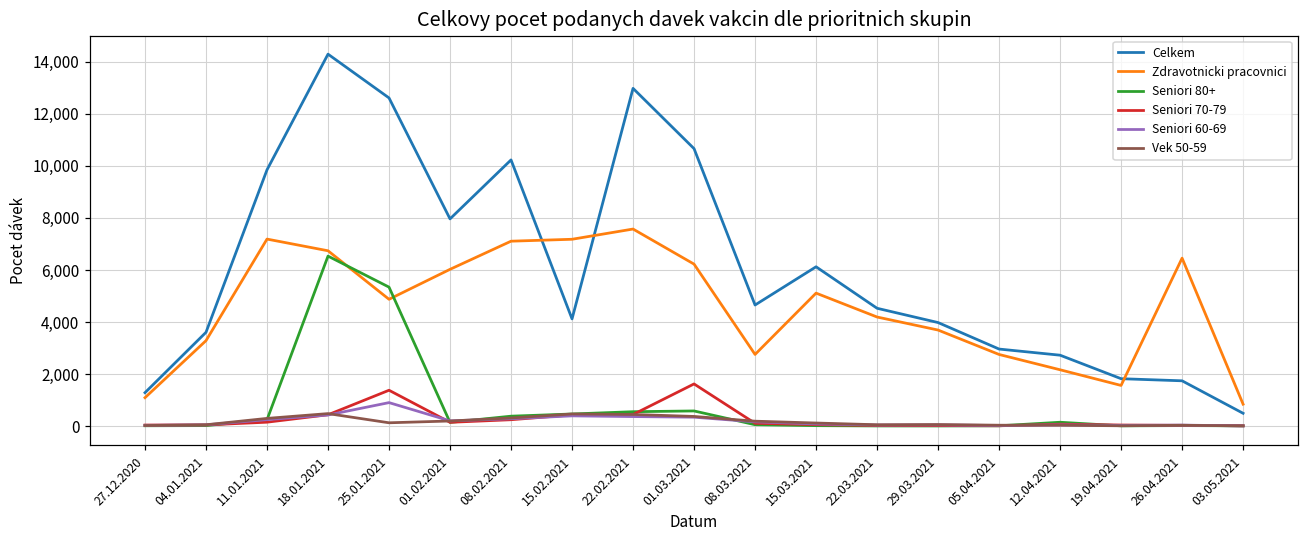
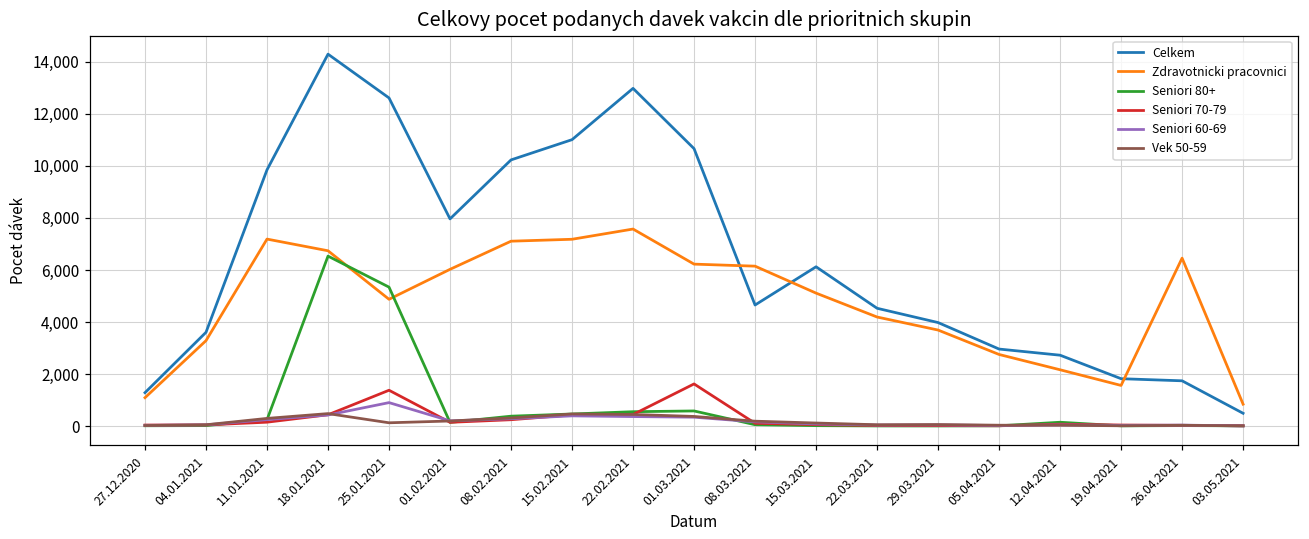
  {
    "Celkem": {
      "27.12.2020": "1,300",
      "04.01.2021": "3,600",
      "11.01.2021": "9,800",
      "18.01.2021": "14,300",
      "25.01.2021": "12,600",
      "01.02.2021": "8,000",
      "08.02.2021": "10,200",
-     "15.02.2021": "4,100",
+     "15.02.2021": "11,000",
      "22.02.2021": "13,000",
      "01.03.2021": "10,700",
      "08.03.2021": "4,700",
      "15.03.2021": "6,100",
      "22.03.2021": "4,500",
      "29.03.2021": "4,000",
      "05.04.2021": "3,000",
      "12.04.2021": "2,700",
      "19.04.2021": "1,800",
      "26.04.2021": "1,700",
      "03.05.2021": "500"
    },
    "Zdravotnicki pracovnici": {
      "27.12.2020": "1,100",
      "04.01.2021": "3,300",
      "11.01.2021": "7,200",
      "18.01.2021": "6,700",
      "25.01.2021": "4,900",
      "01.02.2021": "6,000",
      "08.02.2021": "7,100",
      "15.02.2021": "7,200",
      "22.02.2021": "7,600",
      "01.03.2021": "6,200",
-     "08.03.2021": "2,800",
+     "08.03.2021": "6,100",
      "15.03.2021": "5,100",
      "22.03.2021": "4,200",
      "29.03.2021": "3,700",
      "05.04.2021": "2,800",
      "12.04.2021": "2,200",
      "19.04.2021": "1,600",
      "26.04.2021": "6,500",
      "03.05.2021": "800"
    },
    "Seniori 80+": {
      "18.01.2021": "6,500",
      "25.01.2021": "5,300",
      "01.03.2021": "600"
    },
    "Seniori 70-79": {
      "25.01.2021": "1,400",
      "01.03.2021": "1,600"
    },
    "Seniori 60-69": {
      "25.01.2021": "900"
    },
    "Vek 50-59": {
      "25.01.2021": "100"
    }
  }
